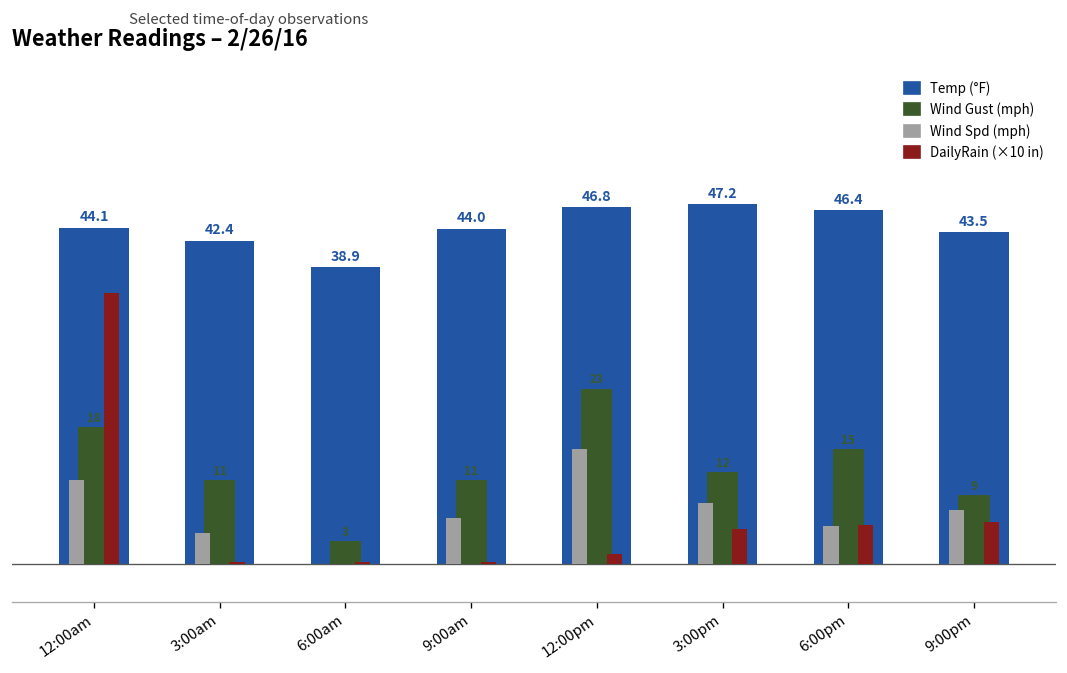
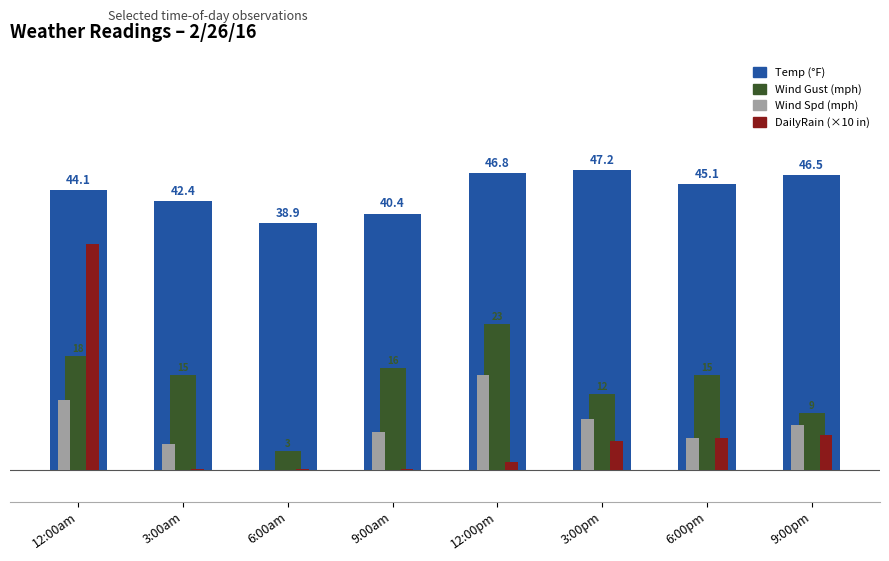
  {
    "Temp (°F)": {
      "12:00am": 44.1,
      "3:00am": 42.4,
      "6:00am": 38.9,
-     "9:00am": 44.0,
+     "9:00am": 40.4,
      "12:00pm": 46.8,
      "3:00pm": 47.2,
-     "6:00pm": 46.4,
-     "9:00pm": 43.5
+     "6:00pm": 45.1,
+     "9:00pm": 46.5
    },
    "Wind Gust (mph)": {
-     "3:00am": 11,
-     "9:00am": 11
+     "3:00am": 15,
+     "9:00am": 16
    }
  }
